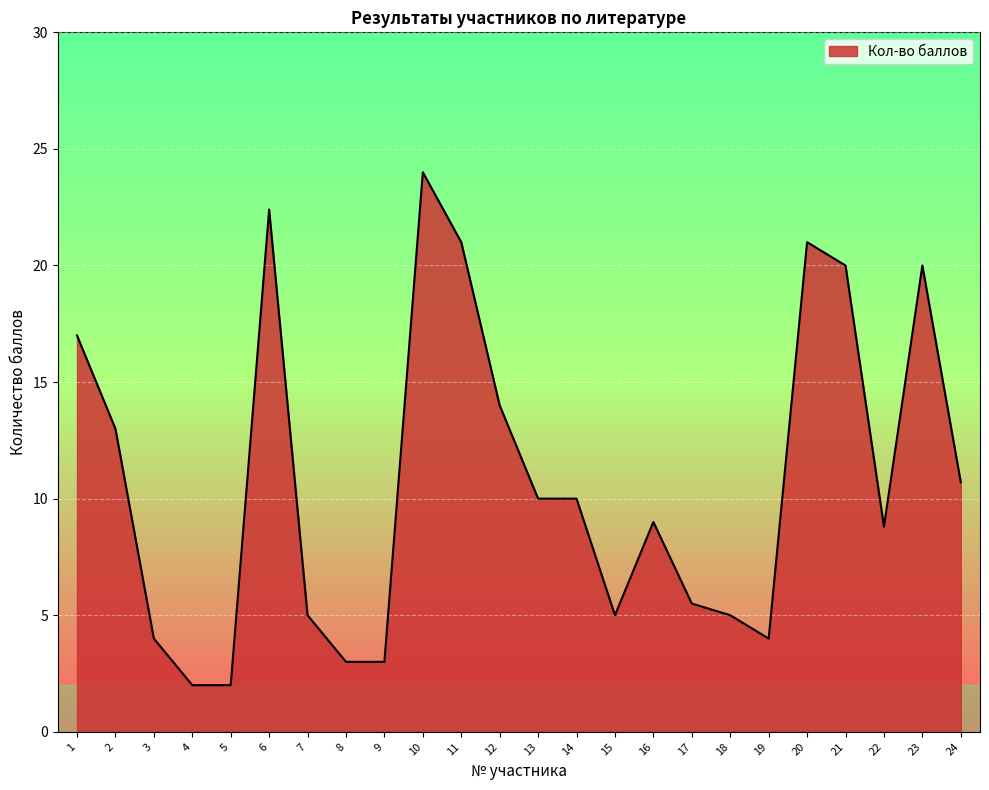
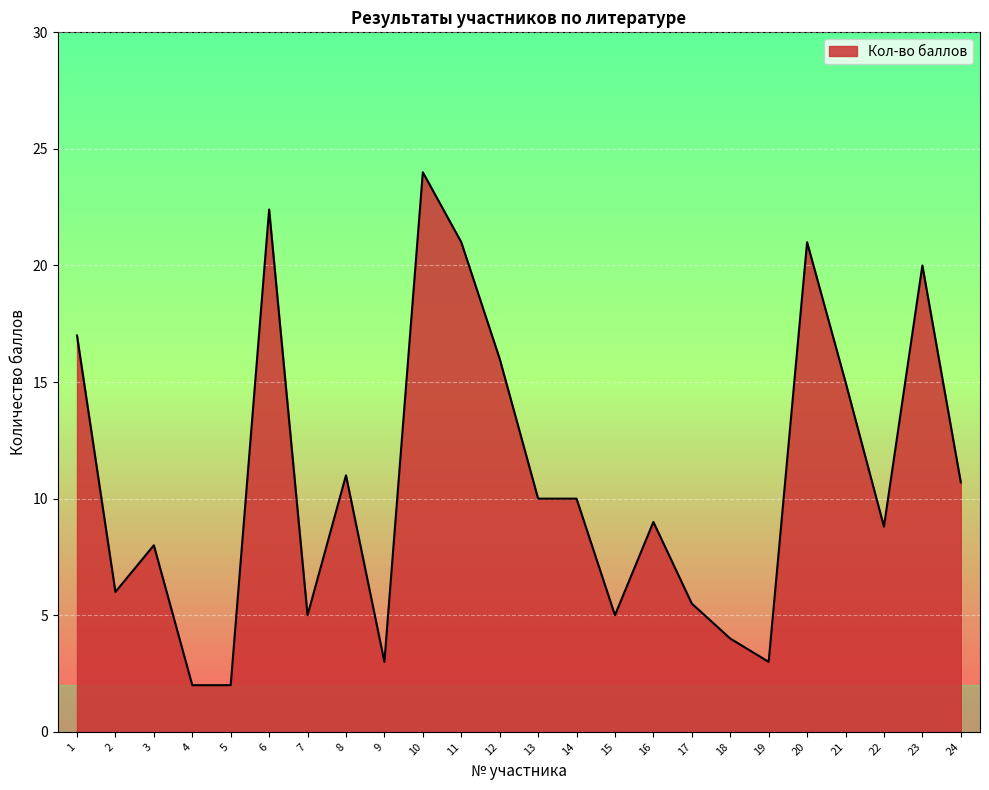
  {
    "1": 17,
-   "2": 13,
-   "3": 4,
+   "2": 6,
+   "3": 8,
    "4": 2,
    "5": 2,
    "6": 22.4,
    "7": 5,
-   "8": 3,
+   "8": 11,
    "9": 3,
    "10": 24,
    "11": 21,
-   "12": 14,
+   "12": 16,
    "13": 10,
    "14": 10,
    "15": 5,
    "16": 9,
    "17": 5.5,
-   "18": 5,
-   "19": 4,
+   "18": 4,
+   "19": 3,
    "20": 21,
-   "21": 20,
+   "21": 15,
    "22": 8.8,
    "23": 20,
    "24": 10.7
  }
